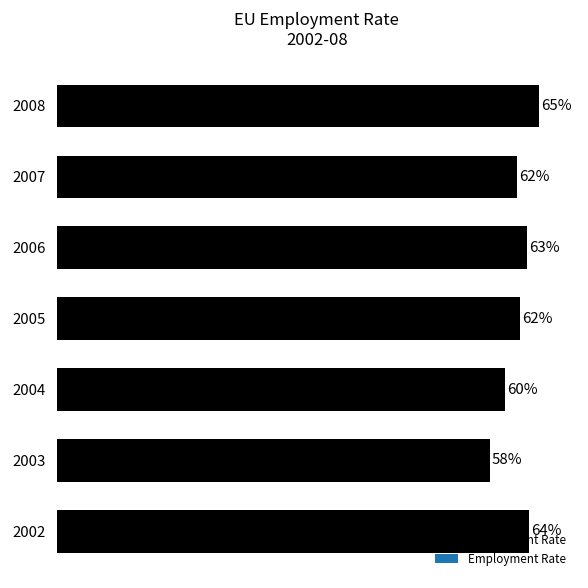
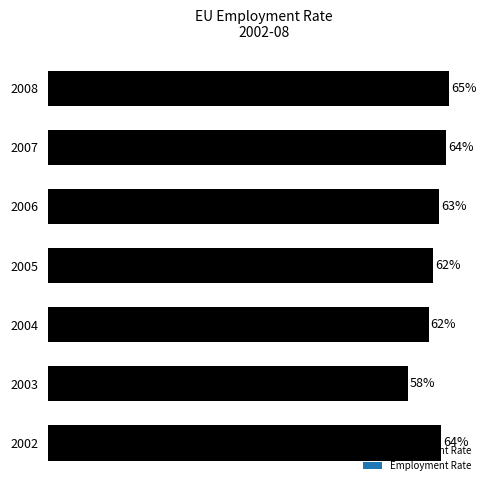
  {
    "2008": "65%",
-   "2007": "62%",
+   "2007": "64%",
    "2006": "63%",
    "2005": "62%",
-   "2004": "60%",
+   "2004": "62%",
    "2003": "58%",
    "2002": "64%"
  }
